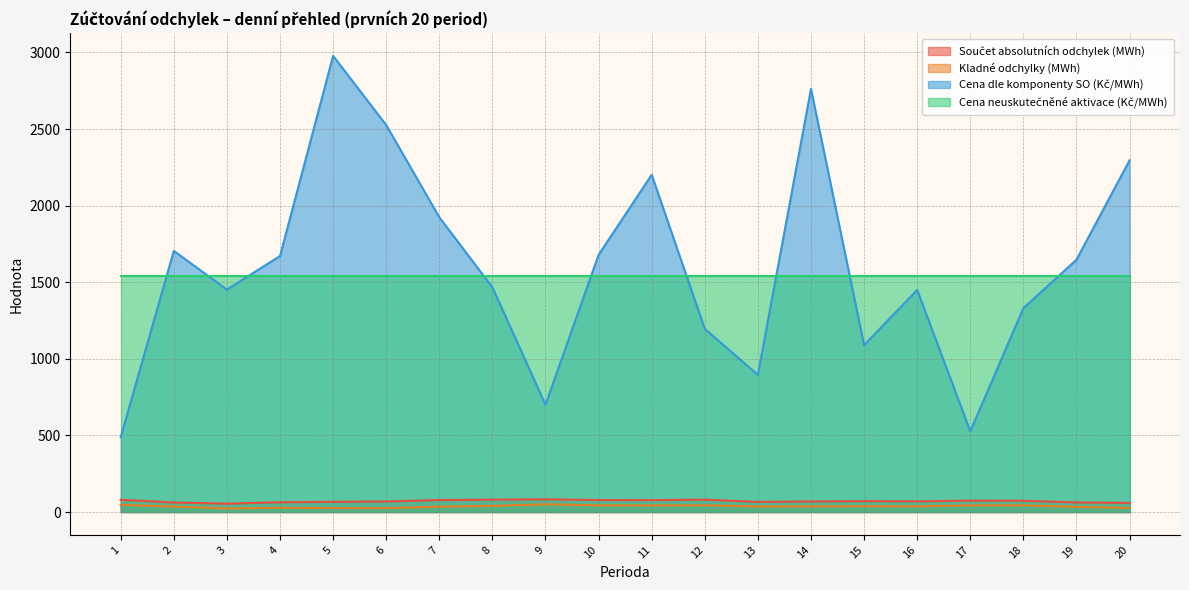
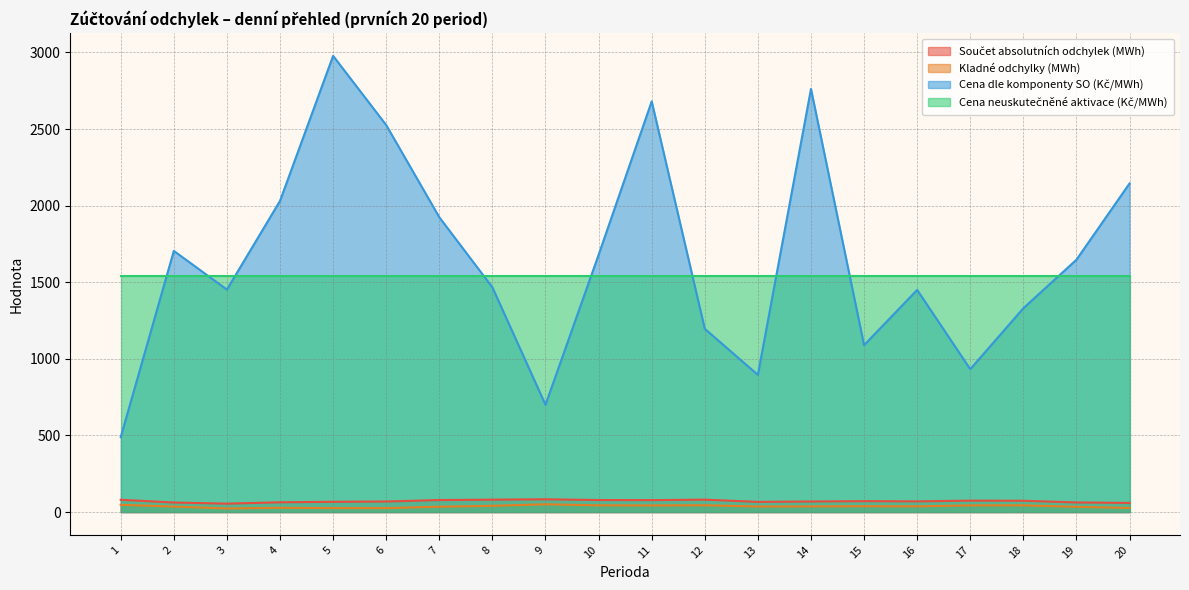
  {
    "Cena dle komponenty SO (Kč/MWh)": {
      "1": 490,
      "2": 1700,
      "3": 1450,
-     "4": 1670,
+     "4": 2030,
      "5": 2980,
      "6": 2530,
      "7": 1920,
      "8": 1470,
      "9": 700,
      "10": 1680,
-     "11": 2200,
+     "11": 2680,
      "12": 1200,
      "13": 900,
      "14": 2760,
      "15": 1090,
      "16": 1450,
-     "17": 530,
+     "17": 930,
      "18": 1330,
      "19": 1650,
-     "20": 2300
+     "20": 2150
    },
    "Cena neuskutečněné aktivace (Kč/MWh)": {
      "1": 1540,
      "2": 1540,
      "3": 1540,
      "4": 1540,
      "5": 1540,
      "6": 1540,
      "7": 1540,
      "8": 1540,
      "9": 1540,
      "10": 1540,
      "11": 1540,
      "12": 1540,
      "13": 1540,
      "14": 1540,
      "15": 1540,
      "16": 1540,
      "17": 1540,
      "18": 1540,
      "19": 1540,
      "20": 1540
    }
  }
